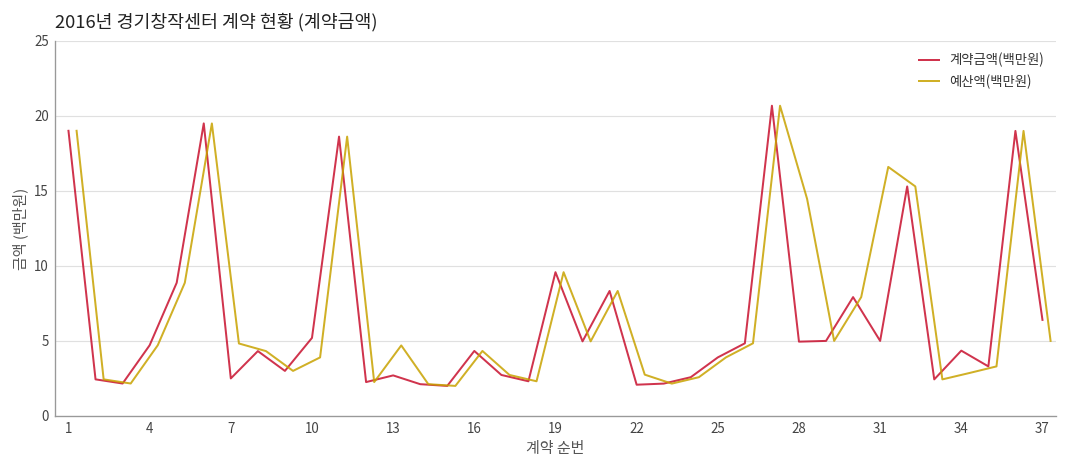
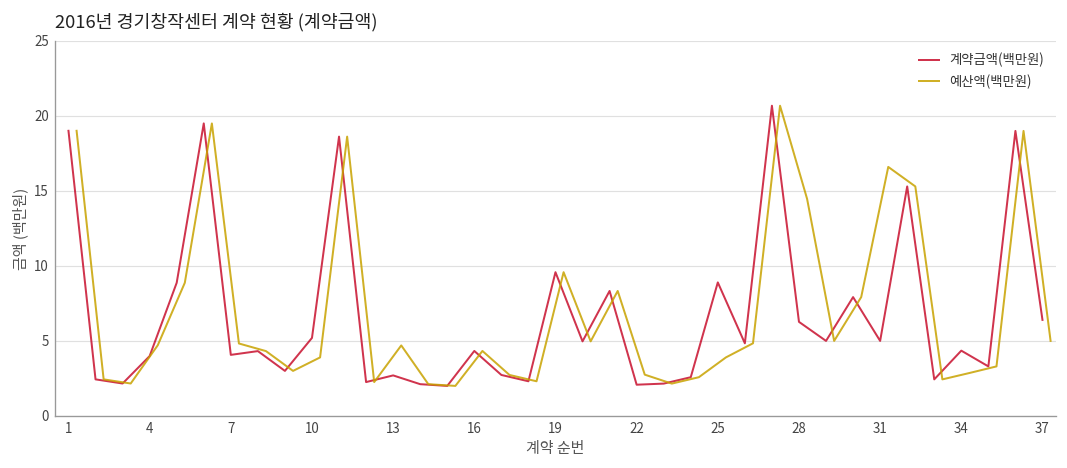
  {
    "계약금액(백만원)": {
      "1": 19.0,
-     "4": 4.7,
-     "7": 2.5,
+     "4": 4.0,
+     "7": 4.1,
      "10": 5.2,
      "13": 2.7,
      "16": 4.3,
      "19": 9.6,
      "22": 2.1,
-     "25": 3.9,
-     "28": 5.0,
+     "25": 8.9,
+     "28": 6.3,
      "31": 5.0,
      "34": 4.4,
      "37": 6.4
    }
  }
